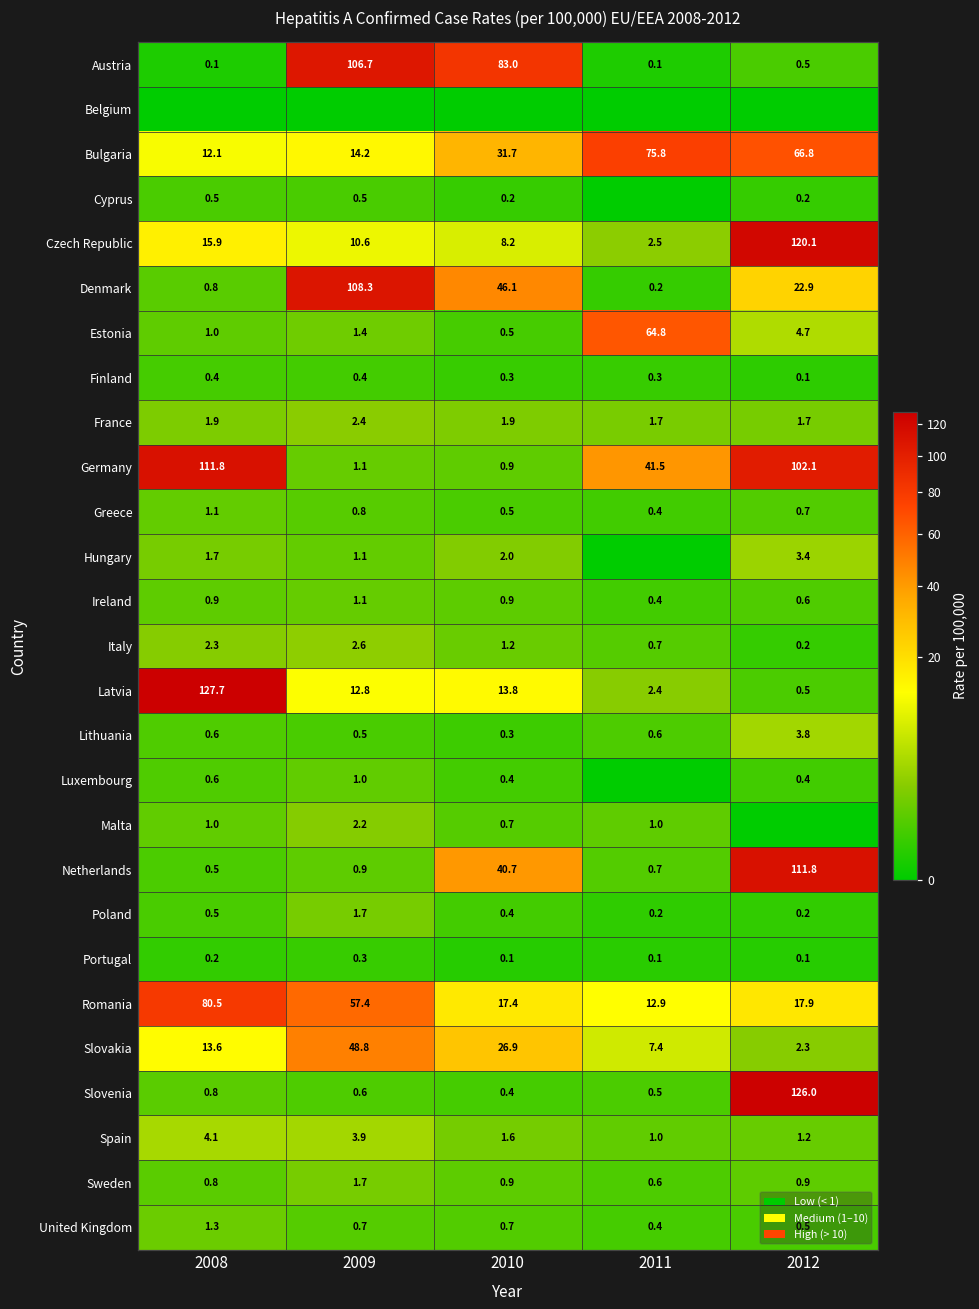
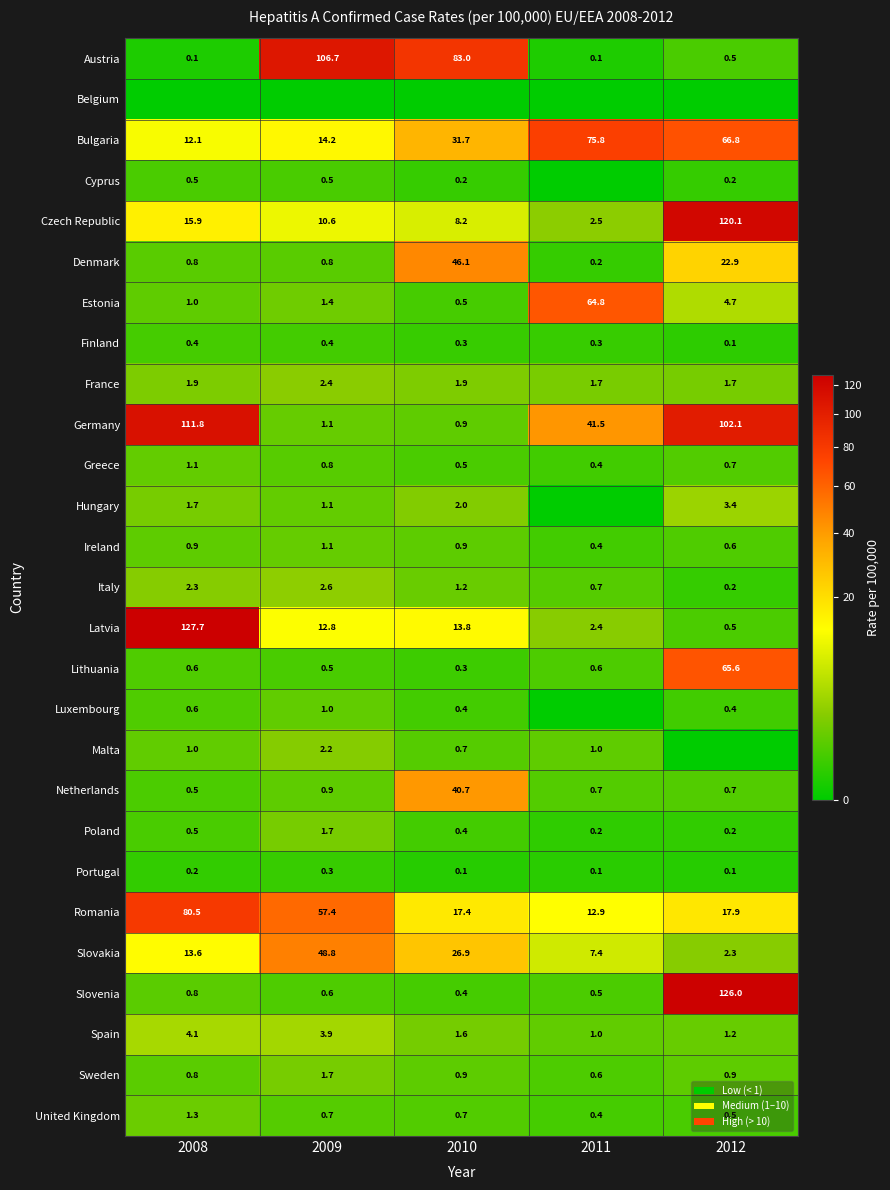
  {
    "Austria": {
      "2008": 0.1,
      "2009": 106.7,
      "2010": 83.0,
      "2011": 0.1,
      "2012": 0.5
    },
    "Bulgaria": {
      "2008": 12.1,
      "2009": 14.2,
      "2010": 31.7,
      "2011": 75.8,
      "2012": 66.8
    },
    "Cyprus": {
      "2008": 0.5,
      "2009": 0.5,
      "2010": 0.2,
      "2012": 0.2
    },
    "Czech Republic": {
      "2008": 15.9,
      "2009": 10.6,
      "2010": 8.2,
      "2011": 2.5,
      "2012": 120.1
    },
    "Denmark": {
      "2008": 0.8,
-     "2009": 108.3,
+     "2009": 0.8,
      "2010": 46.1,
      "2011": 0.2,
      "2012": 22.9
    },
    "Estonia": {
      "2008": 1.0,
      "2009": 1.4,
      "2010": 0.5,
      "2011": 64.8,
      "2012": 4.7
    },
    "Finland": {
      "2008": 0.4,
      "2009": 0.4,
      "2010": 0.3,
      "2011": 0.3,
      "2012": 0.1
    },
    "France": {
      "2008": 1.9,
      "2009": 2.4,
      "2010": 1.9,
      "2011": 1.7,
      "2012": 1.7
    },
    "Germany": {
      "2008": 111.8,
      "2009": 1.1,
      "2010": 0.9,
      "2011": 41.5,
      "2012": 102.1
    },
    "Greece": {
      "2008": 1.1,
      "2009": 0.8,
      "2010": 0.5,
      "2011": 0.4,
      "2012": 0.7
    },
    "Hungary": {
      "2008": 1.7,
      "2009": 1.1,
      "2010": 2.0,
      "2012": 3.4
    },
    "Ireland": {
      "2008": 0.9,
      "2009": 1.1,
      "2010": 0.9,
      "2011": 0.4,
      "2012": 0.6
    },
    "Italy": {
      "2008": 2.3,
      "2009": 2.6,
      "2010": 1.2,
      "2011": 0.7,
      "2012": 0.2
    },
    "Latvia": {
      "2008": 127.7,
      "2009": 12.8,
      "2010": 13.8,
      "2011": 2.4,
      "2012": 0.5
    },
    "Lithuania": {
      "2008": 0.6,
      "2009": 0.5,
      "2010": 0.3,
      "2011": 0.6,
-     "2012": 3.8
+     "2012": 65.6
    },
    "Luxembourg": {
      "2008": 0.6,
      "2009": 1.0,
      "2010": 0.4,
      "2012": 0.4
    },
    "Malta": {
      "2008": 1.0,
      "2009": 2.2,
      "2010": 0.7,
      "2011": 1.0
    },
    "Netherlands": {
      "2008": 0.5,
      "2009": 0.9,
      "2010": 40.7,
      "2011": 0.7,
-     "2012": 111.8
+     "2012": 0.7
    },
    "Poland": {
      "2008": 0.5,
      "2009": 1.7,
      "2010": 0.4,
      "2011": 0.2,
      "2012": 0.2
    },
    "Portugal": {
      "2008": 0.2,
      "2009": 0.3,
      "2010": 0.1,
      "2011": 0.1,
      "2012": 0.1
    },
    "Romania": {
      "2008": 80.5,
      "2009": 57.4,
      "2010": 17.4,
      "2011": 12.9,
      "2012": 17.9
    },
    "Slovakia": {
      "2008": 13.6,
      "2009": 48.8,
      "2010": 26.9,
      "2011": 7.4,
      "2012": 2.3
    },
    "Slovenia": {
      "2008": 0.8,
      "2009": 0.6,
      "2010": 0.4,
      "2011": 0.5,
      "2012": 126.0
    },
    "Spain": {
      "2008": 4.1,
      "2009": 3.9,
      "2010": 1.6,
      "2011": 1.0,
      "2012": 1.2
    },
    "Sweden": {
      "2008": 0.8,
      "2009": 1.7,
      "2010": 0.9,
      "2011": 0.6,
      "2012": 0.9
    },
    "United Kingdom": {
      "2008": 1.3,
      "2009": 0.7,
      "2010": 0.7,
      "2011": 0.4
    }
  }
